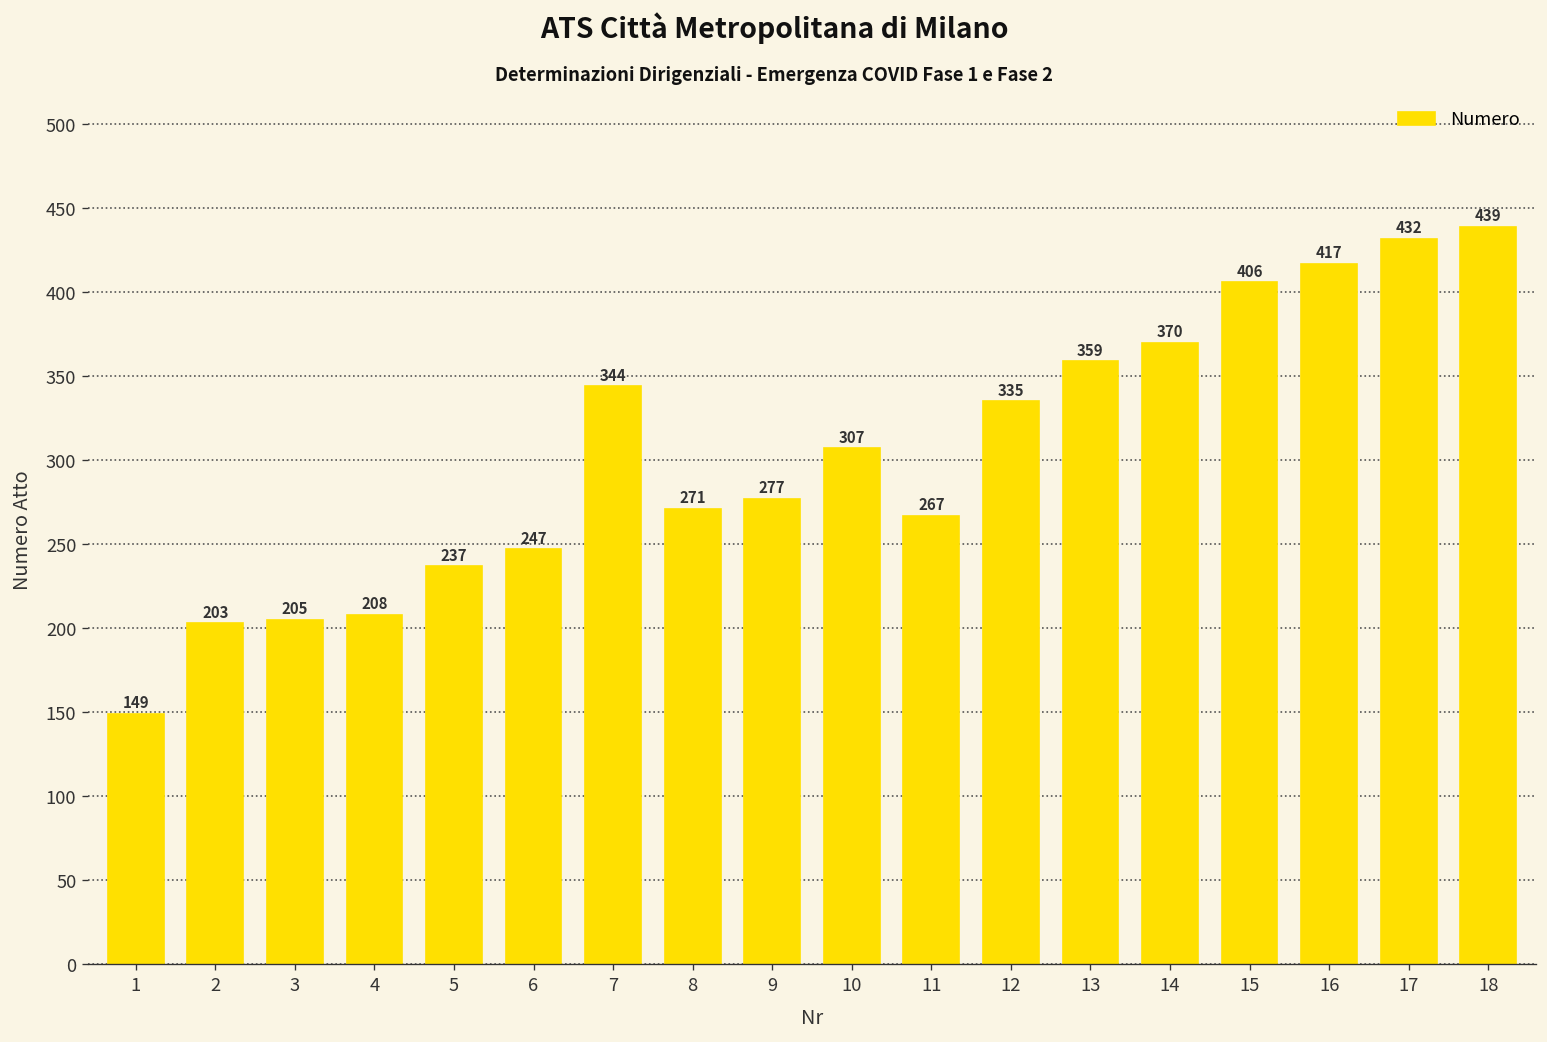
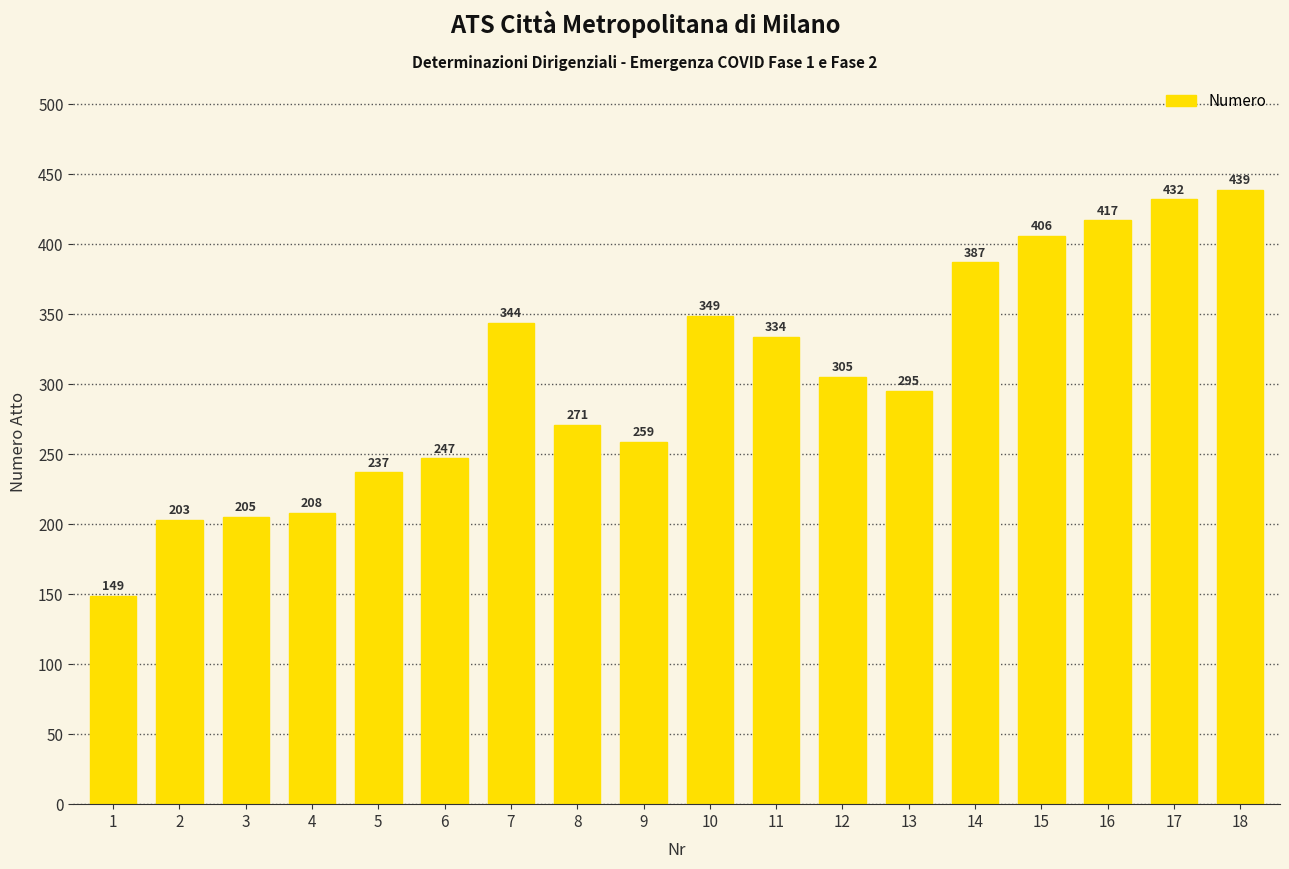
  {
    "1": 149,
    "2": 203,
    "3": 205,
    "4": 208,
    "5": 237,
    "6": 247,
    "7": 344,
    "8": 271,
-   "9": 277,
-   "10": 307,
-   "11": 267,
-   "12": 335,
-   "13": 359,
-   "14": 370,
+   "9": 259,
+   "10": 349,
+   "11": 334,
+   "12": 305,
+   "13": 295,
+   "14": 387,
    "15": 406,
    "16": 417,
    "17": 432,
    "18": 439
  }
